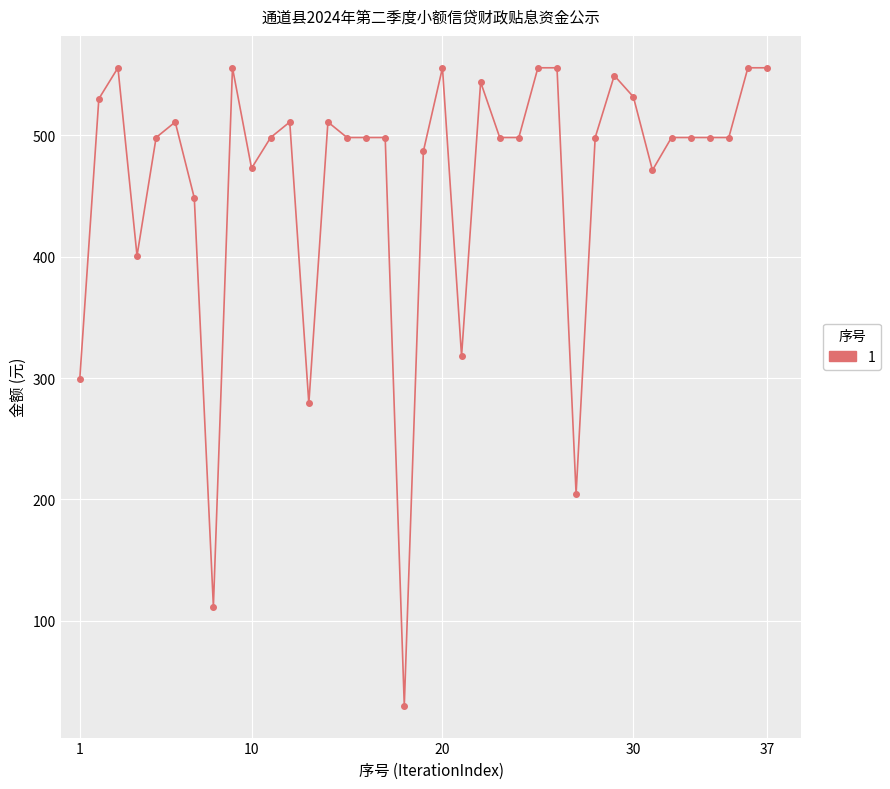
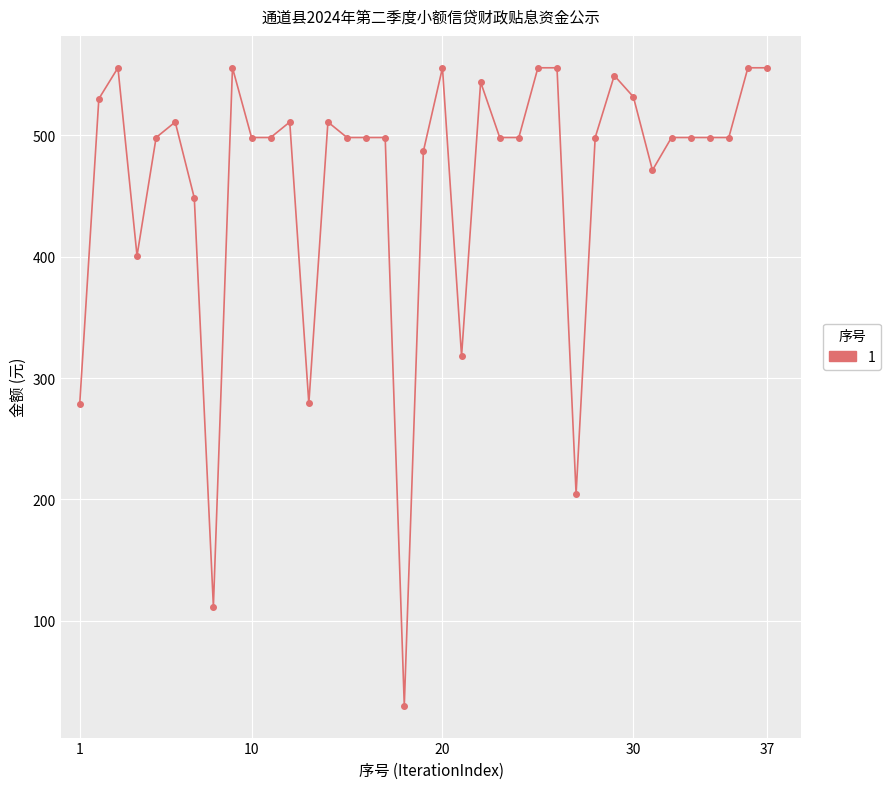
  {
-   "1": 299,
-   "10": 473,
+   "1": 279,
+   "10": 498,
    "20": 556,
    "30": 532,
    "37": 556
  }
